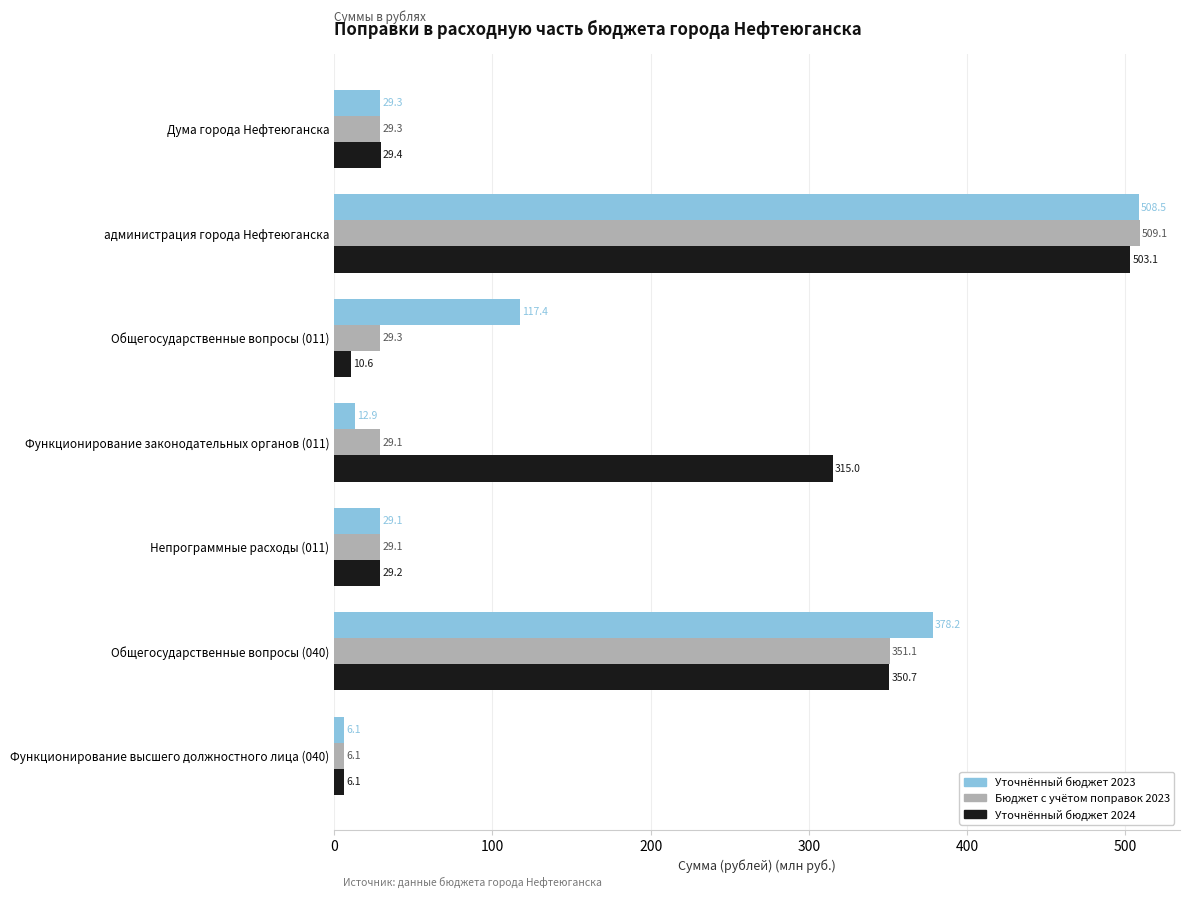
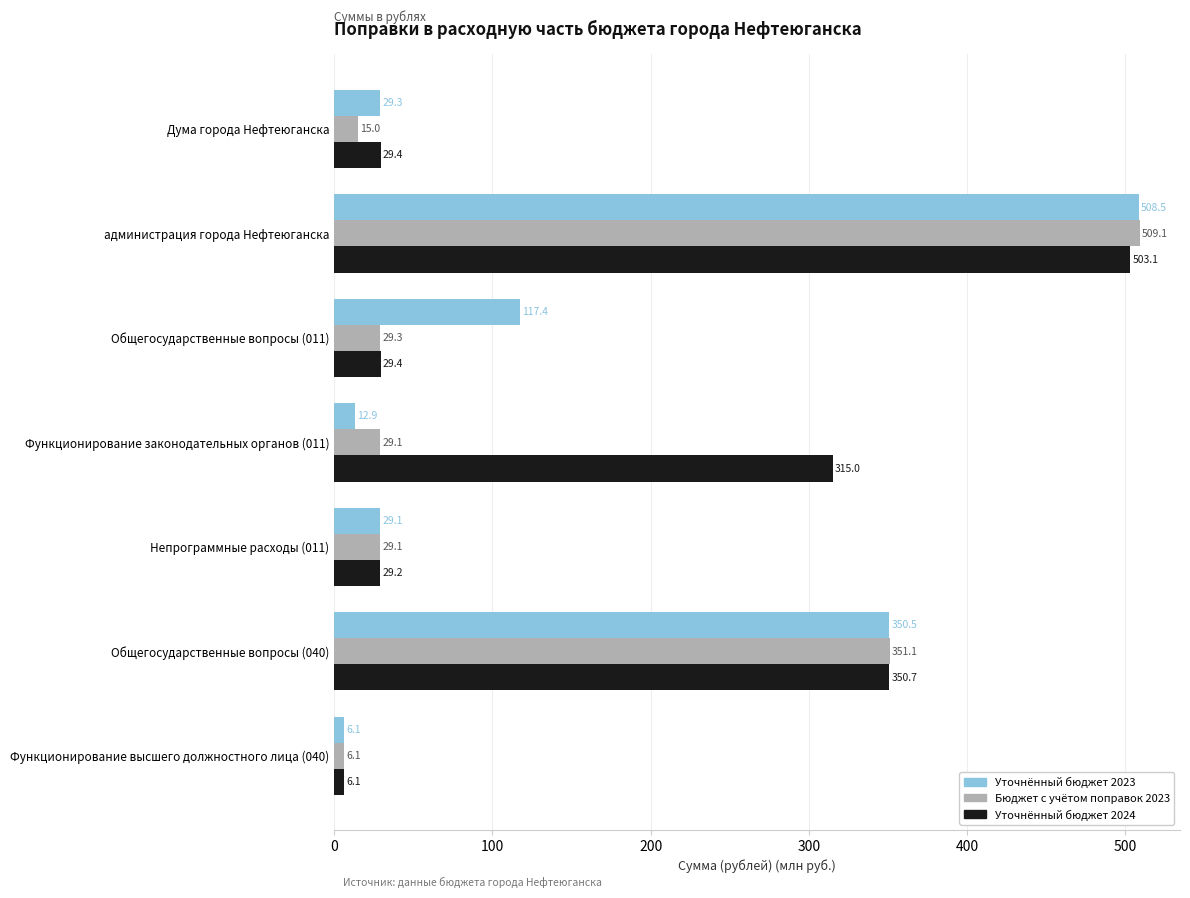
  {
    "Уточнённый бюджет 2023": {
      "Дума города Нефтеюганска": 29.3,
      "администрация города Нефтеюганска": 508.5,
      "Общегосударственные вопросы (011)": 117.4,
      "Функционирование законодательных органов (011)": 12.9,
      "Непрограммные расходы (011)": 29.1,
-     "Общегосударственные вопросы (040)": 378.2,
+     "Общегосударственные вопросы (040)": 350.5,
      "Функционирование высшего должностного лица (040)": 6.1
    },
    "Бюджет с учётом поправок 2023": {
-     "Дума города Нефтеюганска": 29.3,
+     "Дума города Нефтеюганска": 15.0,
      "администрация города Нефтеюганска": 509.1,
      "Общегосударственные вопросы (011)": 29.3,
      "Функционирование законодательных органов (011)": 29.1,
      "Непрограммные расходы (011)": 29.1,
      "Общегосударственные вопросы (040)": 351.1,
      "Функционирование высшего должностного лица (040)": 6.1
    },
    "Уточнённый бюджет 2024": {
      "Дума города Нефтеюганска": 29.4,
      "администрация города Нефтеюганска": 503.1,
-     "Общегосударственные вопросы (011)": 10.6,
+     "Общегосударственные вопросы (011)": 29.4,
      "Функционирование законодательных органов (011)": 315.0,
      "Непрограммные расходы (011)": 29.2,
      "Общегосударственные вопросы (040)": 350.7,
      "Функционирование высшего должностного лица (040)": 6.1
    }
  }
